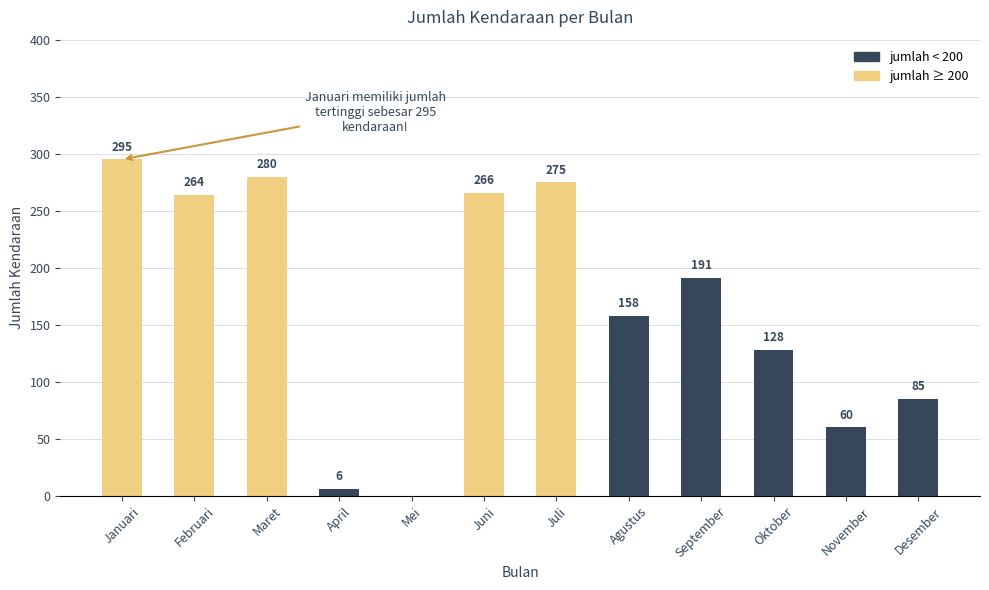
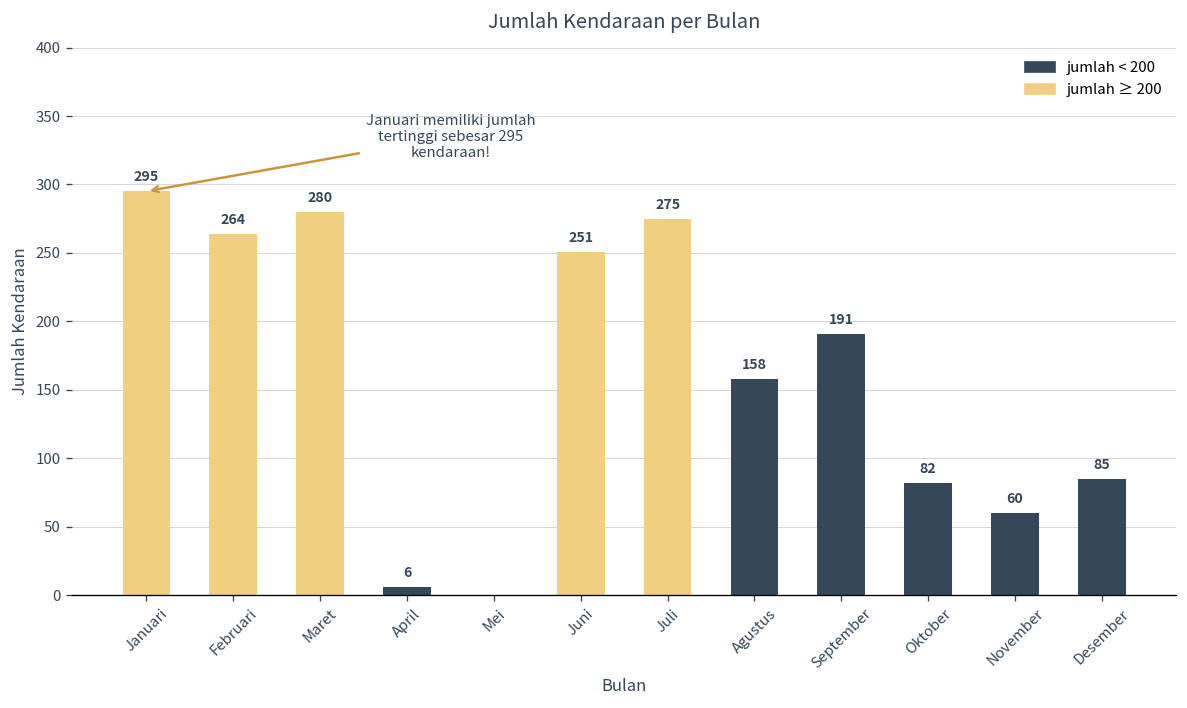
  {
    "Januari": 295,
    "Februari": 264,
    "April": 6,
-   "Juni": 266,
+   "Juni": 251,
    "Juli": 275,
    "Agustus": 158,
    "September": 191,
-   "Oktober": 128,
+   "Oktober": 82,
    "November": 60,
    "Desember": 85
  }
